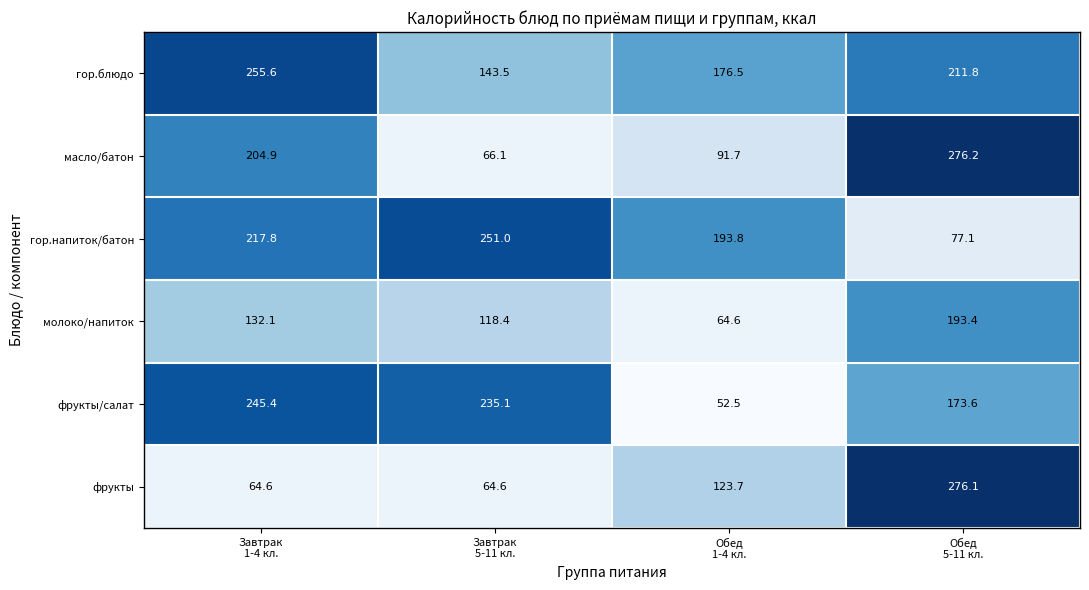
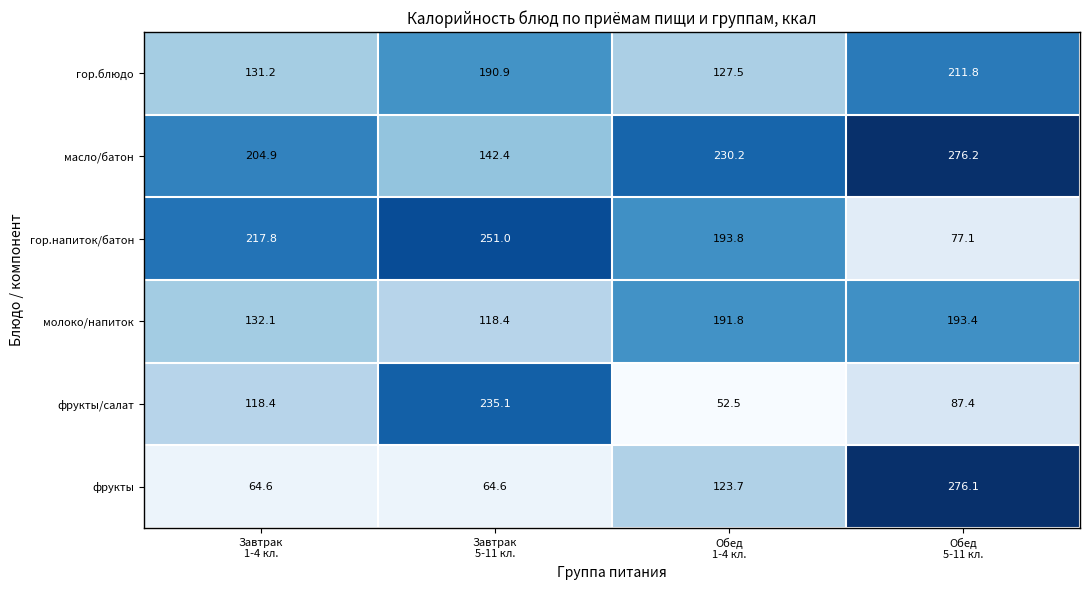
  {
    "гор.блюдо": {
-     "Завтрак 1-4 кл.": 255.6,
-     "Завтрак 5-11 кл.": 143.5,
-     "Обед 1-4 кл.": 176.5,
+     "Завтрак 1-4 кл.": 131.2,
+     "Завтрак 5-11 кл.": 190.9,
+     "Обед 1-4 кл.": 127.5,
      "Обед 5-11 кл.": 211.8
    },
    "масло/батон": {
      "Завтрак 1-4 кл.": 204.9,
-     "Завтрак 5-11 кл.": 66.1,
-     "Обед 1-4 кл.": 91.7,
+     "Завтрак 5-11 кл.": 142.4,
+     "Обед 1-4 кл.": 230.2,
      "Обед 5-11 кл.": 276.2
    },
    "гор.напиток/батон": {
      "Завтрак 1-4 кл.": 217.8,
      "Завтрак 5-11 кл.": 251.0,
      "Обед 1-4 кл.": 193.8,
      "Обед 5-11 кл.": 77.1
    },
    "молоко/напиток": {
      "Завтрак 1-4 кл.": 132.1,
      "Завтрак 5-11 кл.": 118.4,
-     "Обед 1-4 кл.": 64.6,
+     "Обед 1-4 кл.": 191.8,
      "Обед 5-11 кл.": 193.4
    },
    "фрукты/салат": {
-     "Завтрак 1-4 кл.": 245.4,
+     "Завтрак 1-4 кл.": 118.4,
      "Завтрак 5-11 кл.": 235.1,
      "Обед 1-4 кл.": 52.5,
-     "Обед 5-11 кл.": 173.6
+     "Обед 5-11 кл.": 87.4
    },
    "фрукты": {
      "Завтрак 1-4 кл.": 64.6,
      "Завтрак 5-11 кл.": 64.6,
      "Обед 1-4 кл.": 123.7,
      "Обед 5-11 кл.": 276.1
    }
  }
